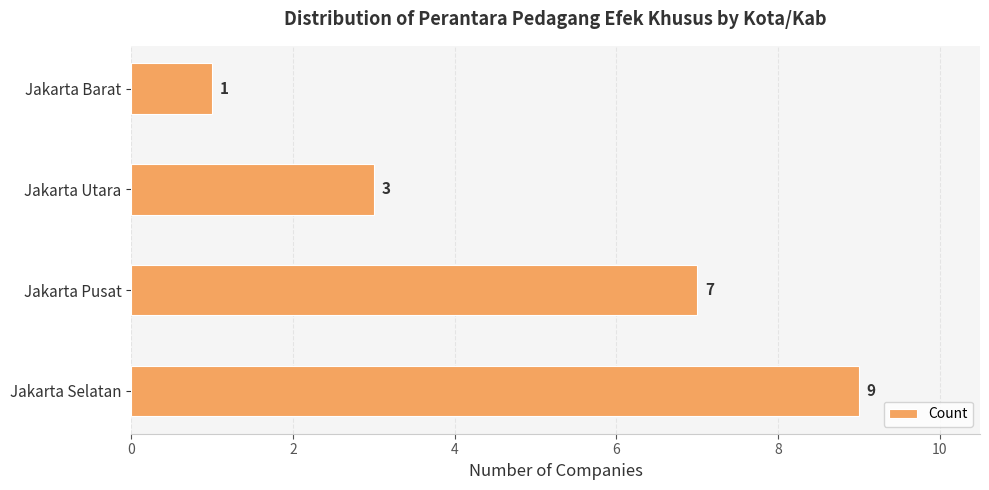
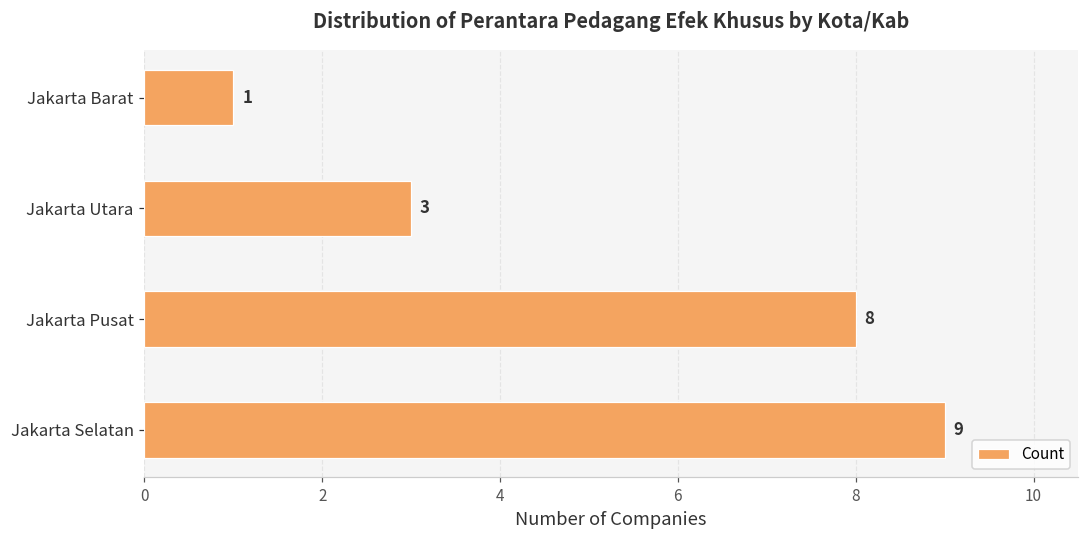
  {
    "Jakarta Barat": 1,
    "Jakarta Utara": 3,
-   "Jakarta Pusat": 7,
+   "Jakarta Pusat": 8,
    "Jakarta Selatan": 9
  }
